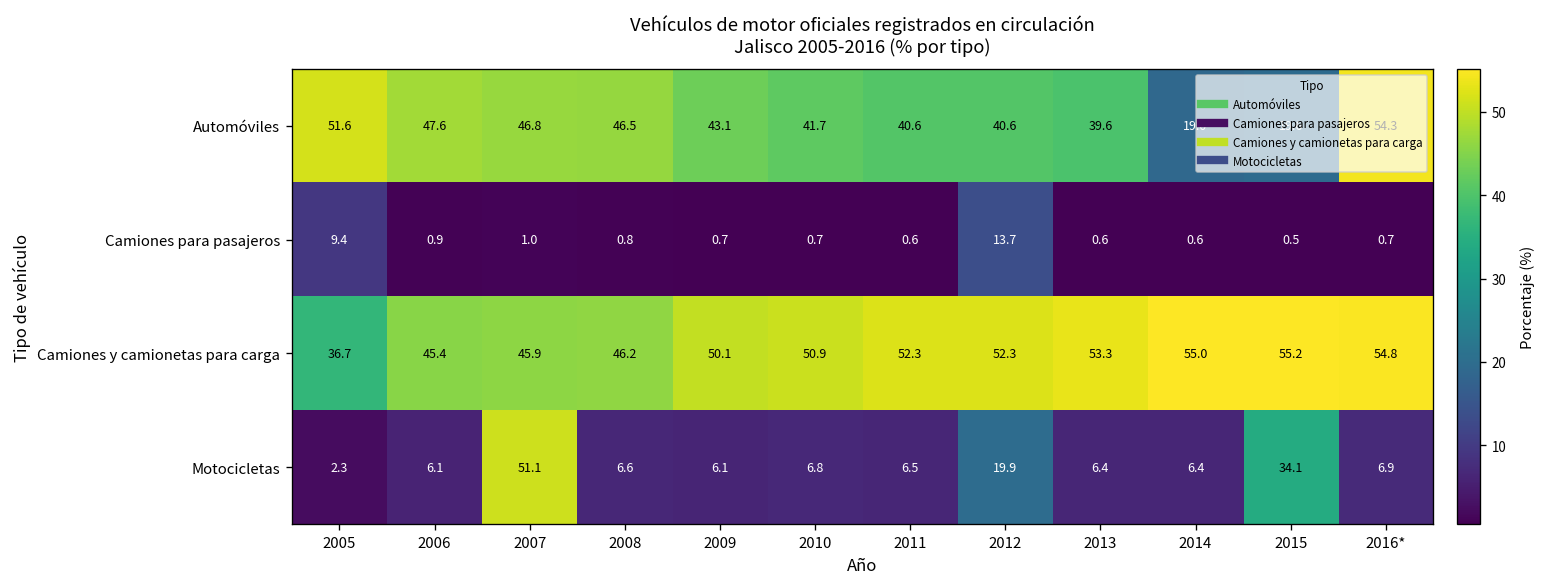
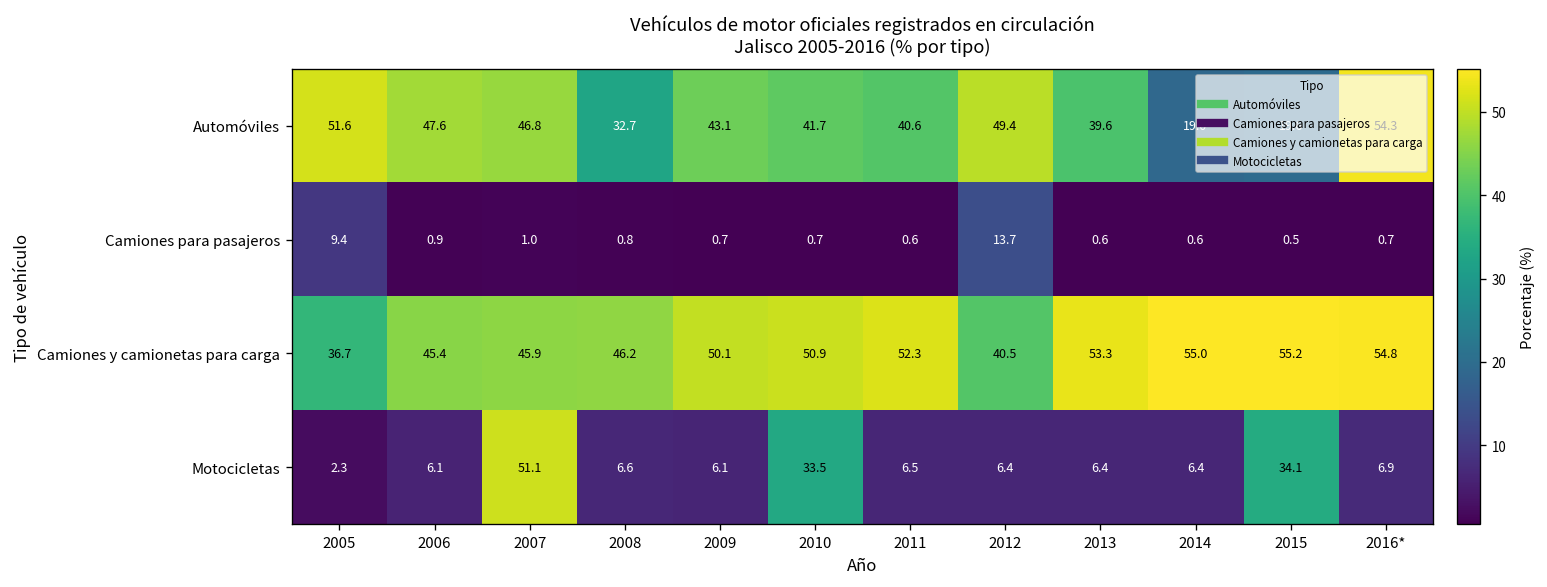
  {
    "Automóviles": {
      "2005": 51.6,
      "2006": 47.6,
      "2007": 46.8,
-     "2008": 46.5,
+     "2008": 32.7,
      "2009": 43.1,
      "2010": 41.7,
      "2011": 40.6,
-     "2012": 40.6,
+     "2012": 49.4,
      "2013": 39.6
    },
    "Camiones para pasajeros": {
      "2005": 9.4,
      "2006": 0.9,
      "2007": 1.0,
      "2008": 0.8,
      "2009": 0.7,
      "2010": 0.7,
      "2011": 0.6,
      "2012": 13.7,
      "2013": 0.6,
      "2014": 0.6,
      "2015": 0.5,
      "2016*": 0.7
    },
    "Camiones y camionetas para carga": {
      "2005": 36.7,
      "2006": 45.4,
      "2007": 45.9,
      "2008": 46.2,
      "2009": 50.1,
      "2010": 50.9,
      "2011": 52.3,
-     "2012": 52.3,
+     "2012": 40.5,
      "2013": 53.3,
      "2014": 55.0,
      "2015": 55.2,
      "2016*": 54.8
    },
    "Motocicletas": {
      "2005": 2.3,
      "2006": 6.1,
      "2007": 51.1,
      "2008": 6.6,
      "2009": 6.1,
-     "2010": 6.8,
+     "2010": 33.5,
      "2011": 6.5,
-     "2012": 19.9,
+     "2012": 6.4,
      "2013": 6.4,
      "2014": 6.4,
      "2015": 34.1,
      "2016*": 6.9
    }
  }
